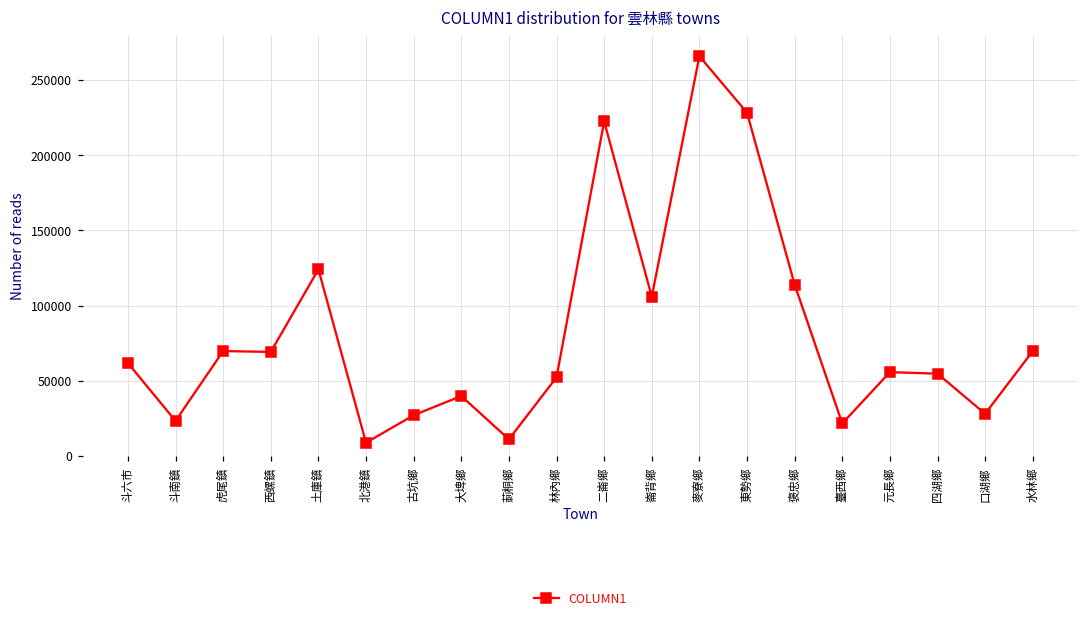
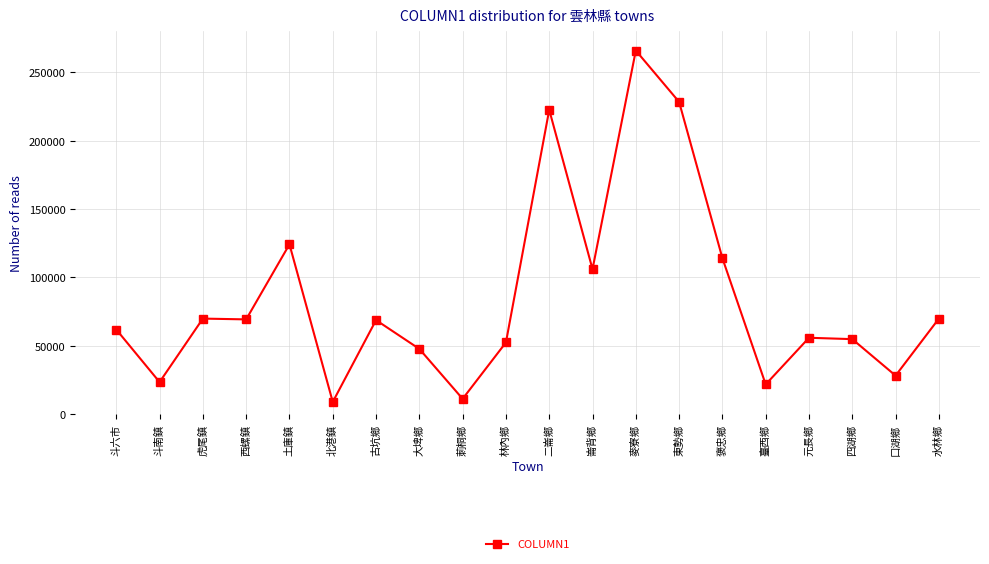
  {
    "斗六市": 62000,
    "斗南鎮": 23000,
    "虎尾鎮": 70000,
    "西螺鎮": 69000,
    "土庫鎮": 124000,
    "北港鎮": 9000,
-   "古坑鄉": 27000,
-   "大埤鄉": 40000,
+   "古坑鄉": 69000,
+   "大埤鄉": 48000,
    "莿桐鄉": 11000,
    "林內鄉": 52000,
    "二崙鄉": 222000,
    "崙背鄉": 106000,
    "麥寮鄉": 266000,
    "東勢鄉": 228000,
    "褒忠鄉": 114000,
    "臺西鄉": 22000,
    "元長鄉": 56000,
    "四湖鄉": 55000,
    "口湖鄉": 28000,
    "水林鄉": 70000
  }
